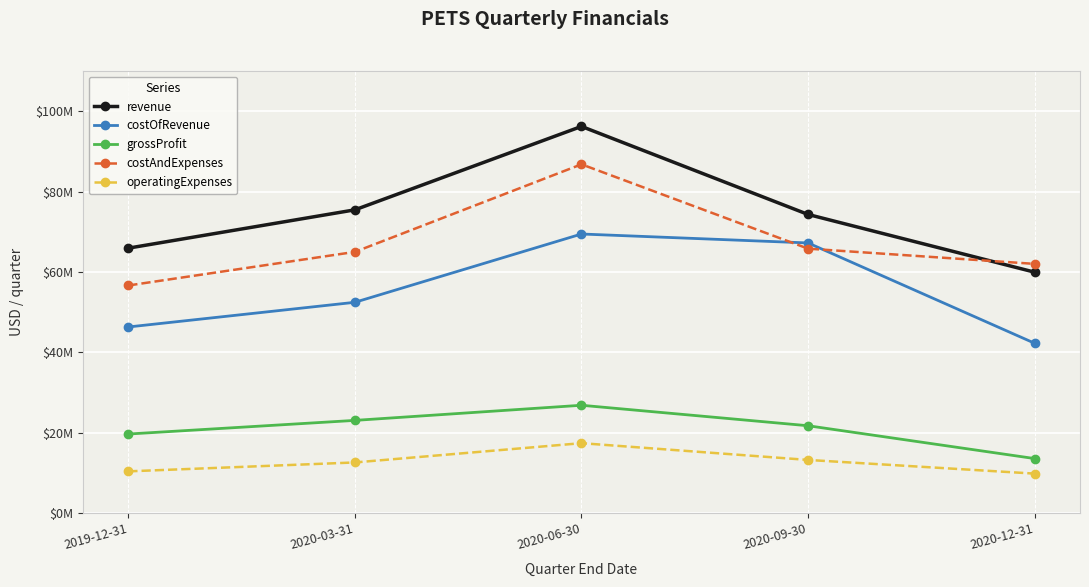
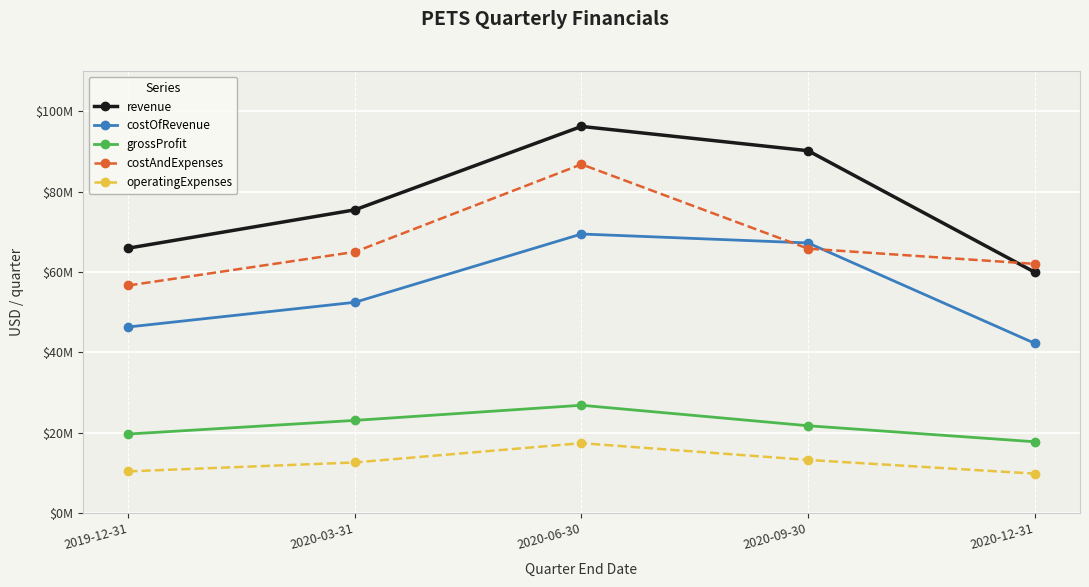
  {
    "revenue": {
      "2019-12-31": "$66000000",
      "2020-03-31": "$75000000",
      "2020-06-30": "$96000000",
-     "2020-09-30": "$74000000",
+     "2020-09-30": "$90000000",
      "2020-12-31": "$60000000"
    },
    "costOfRevenue": {
      "2019-12-31": "$46000000",
      "2020-03-31": "$52000000",
      "2020-06-30": "$69000000",
      "2020-09-30": "$67000000",
      "2020-12-31": "$42000000"
    },
    "grossProfit": {
      "2019-12-31": "$20000000",
      "2020-03-31": "$23000000",
      "2020-06-30": "$27000000",
      "2020-09-30": "$22000000",
-     "2020-12-31": "$14000000"
+     "2020-12-31": "$18000000"
    },
    "costAndExpenses": {
      "2019-12-31": "$57000000",
      "2020-03-31": "$65000000",
      "2020-06-30": "$87000000",
      "2020-09-30": "$66000000",
      "2020-12-31": "$62000000"
    },
    "operatingExpenses": {
      "2019-12-31": "$10000000",
      "2020-03-31": "$13000000",
      "2020-06-30": "$17000000",
      "2020-09-30": "$13000000",
      "2020-12-31": "$10000000"
    }
  }
